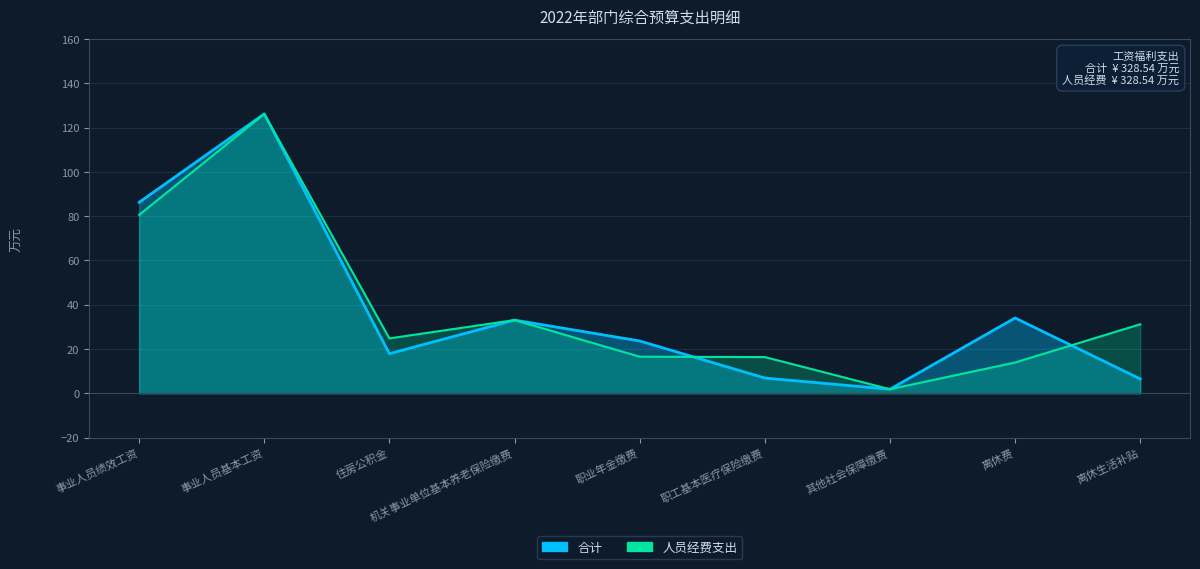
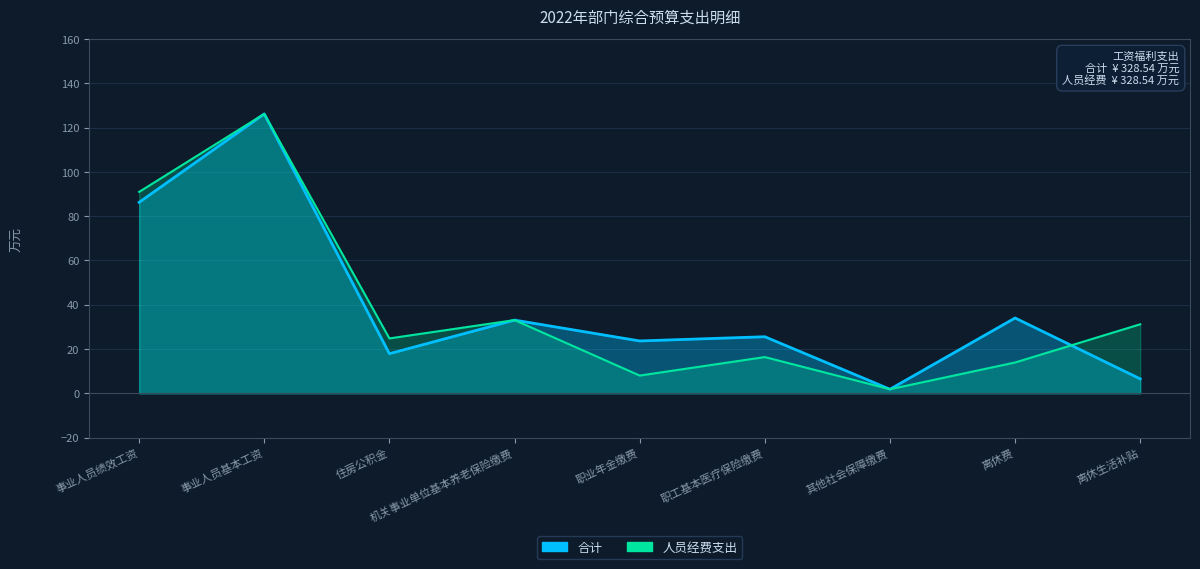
  {
    "合计": {
      "事业人员绩效工资": 86,
      "住房公积金": 18,
      "职业年金缴费": 24,
-     "职工基本医疗保险缴费": 7,
+     "职工基本医疗保险缴费": 26,
      "离休费": 34,
      "离休生活补贴": 7
    },
    "人员经费支出": {
-     "事业人员绩效工资": 81,
+     "事业人员绩效工资": 91,
      "住房公积金": 25,
-     "职业年金缴费": 17,
+     "职业年金缴费": 8,
      "职工基本医疗保险缴费": 16,
      "离休费": 14,
      "离休生活补贴": 31
    }
  }
